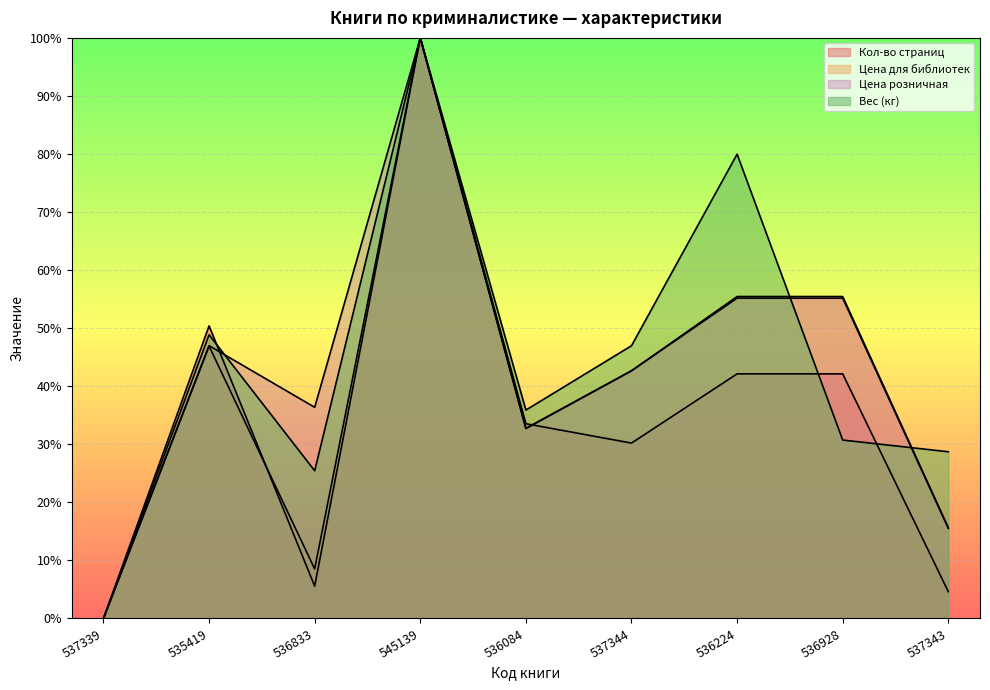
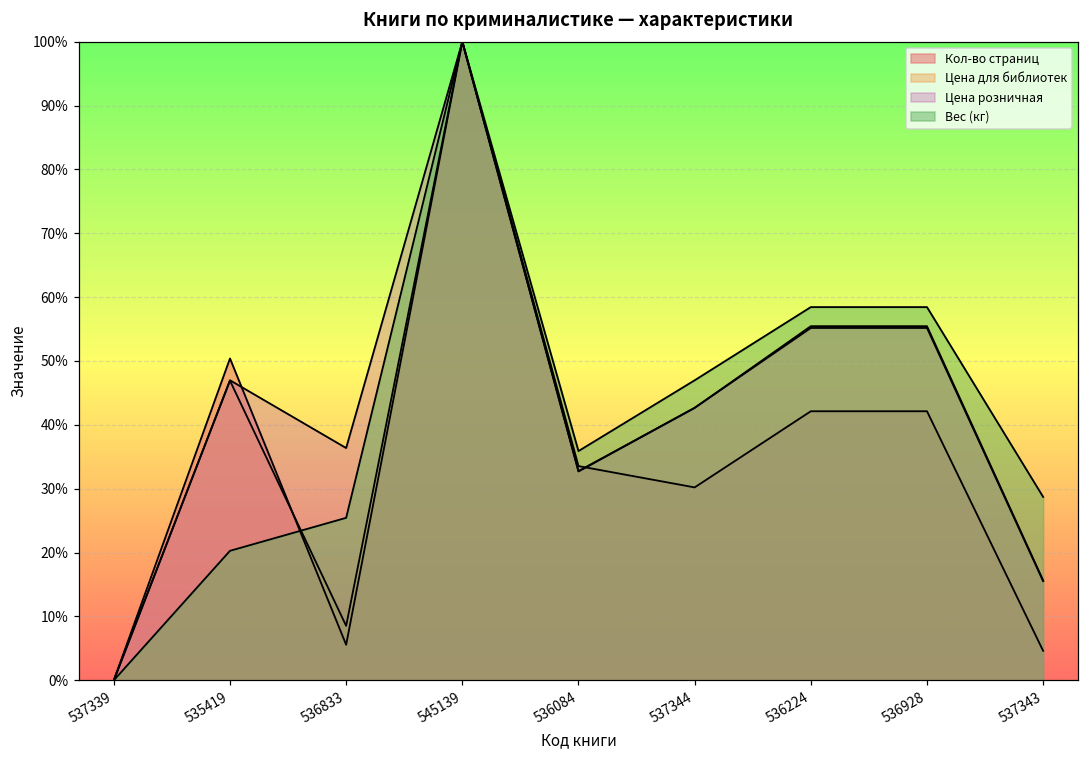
  {
    "Цена розничная": {
      "536833": "36%"
    },
    "Вес (кг)": {
-     "535419": "49%",
+     "535419": "20%",
      "536833": "25%",
      "536084": "36%",
      "537344": "47%",
-     "536224": "80%",
-     "536928": "31%",
+     "536224": "58%",
+     "536928": "58%",
      "537343": "29%"
    }
  }
